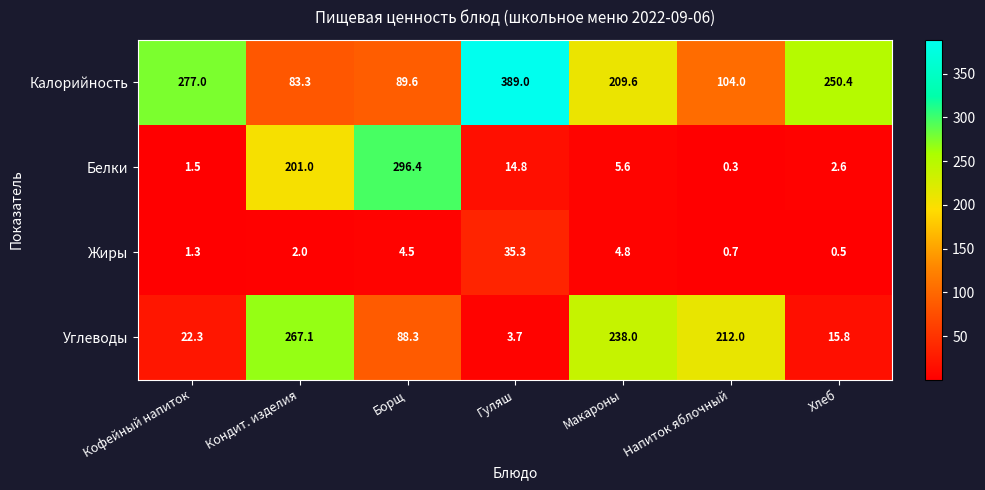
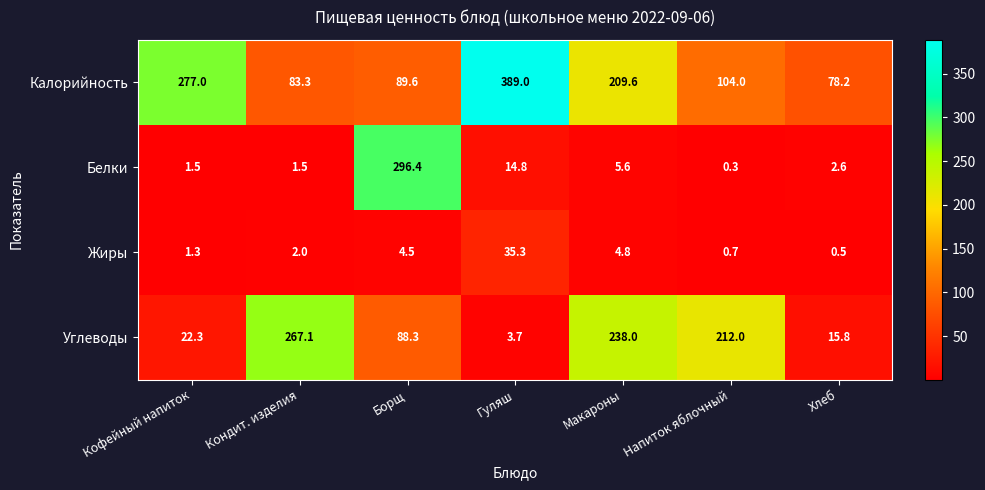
  {
    "Калорийность": {
      "Кофейный напиток": 277.0,
      "Кондит. изделия": 83.3,
      "Борщ": 89.6,
      "Гуляш": 389.0,
      "Макароны": 209.6,
      "Напиток яблочный": 104.0,
-     "Хлеб": 250.4
+     "Хлеб": 78.2
    },
    "Белки": {
      "Кофейный напиток": 1.5,
-     "Кондит. изделия": 201.0,
+     "Кондит. изделия": 1.5,
      "Борщ": 296.4,
      "Гуляш": 14.8,
      "Макароны": 5.6,
      "Напиток яблочный": 0.3,
      "Хлеб": 2.6
    },
    "Жиры": {
      "Кофейный напиток": 1.3,
      "Кондит. изделия": 2.0,
      "Борщ": 4.5,
      "Гуляш": 35.3,
      "Макароны": 4.8,
      "Напиток яблочный": 0.7,
      "Хлеб": 0.5
    },
    "Углеводы": {
      "Кофейный напиток": 22.3,
      "Кондит. изделия": 267.1,
      "Борщ": 88.3,
      "Гуляш": 3.7,
      "Макароны": 238.0,
      "Напиток яблочный": 212.0,
      "Хлеб": 15.8
    }
  }
